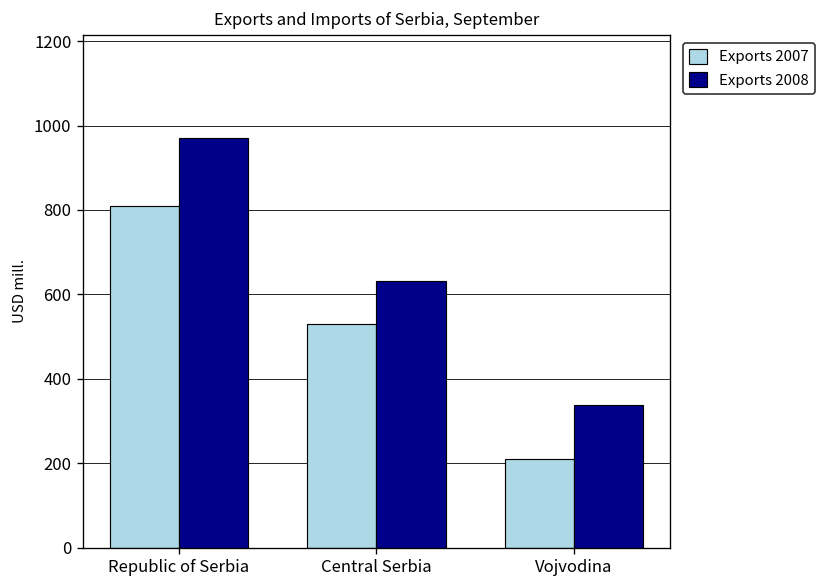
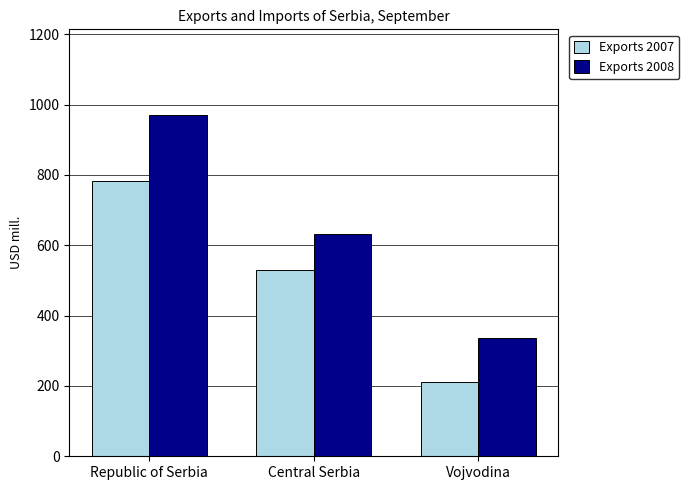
  {
    "Exports 2007": {
-     "Republic of Serbia": 810,
+     "Republic of Serbia": 780,
      "Central Serbia": 530,
      "Vojvodina": 210
    },
    "Exports 2008": {
      "Republic of Serbia": 970,
      "Central Serbia": 630,
      "Vojvodina": 340
    }
  }
